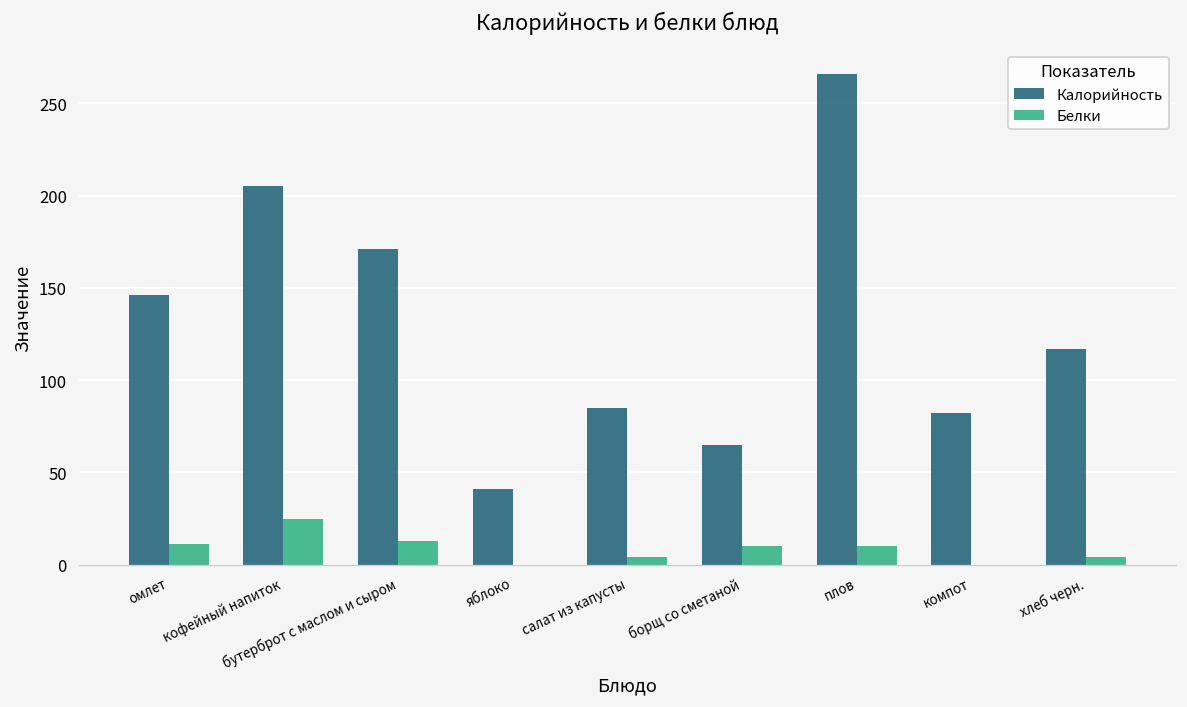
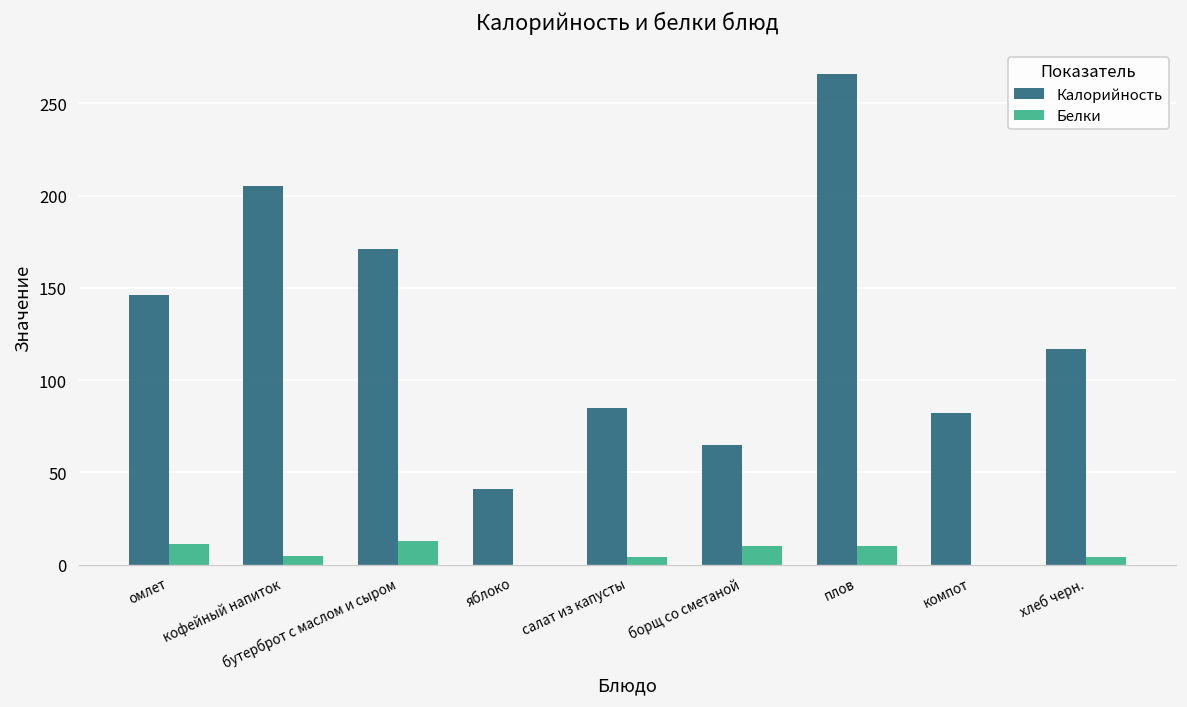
  {
    "Калорийность": {
      "омлет": 146,
      "кофейный напиток": 205,
      "бутерброт с маслом и сыром": 171,
      "яблоко": 41,
      "салат из капусты": 85,
      "борщ со сметаной": 65,
      "плов": 266,
      "компот": 82,
      "хлеб черн.": 117
    },
    "Белки": {
      "омлет": 11,
-     "кофейный напиток": 25,
+     "кофейный напиток": 5,
      "бутерброт с маслом и сыром": 13,
      "яблоко": 0,
      "салат из капусты": 4,
      "борщ со сметаной": 10,
      "плов": 10,
      "компот": 0,
      "хлеб черн.": 4
    }
  }
